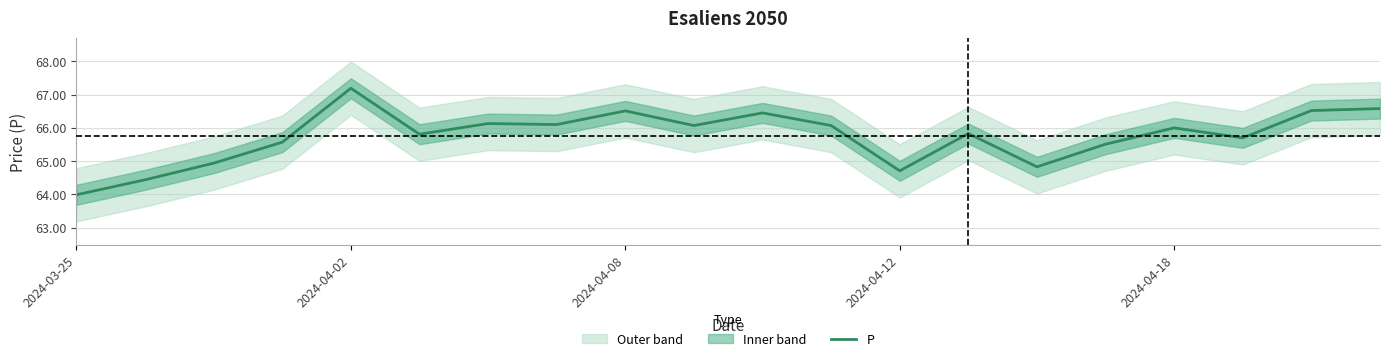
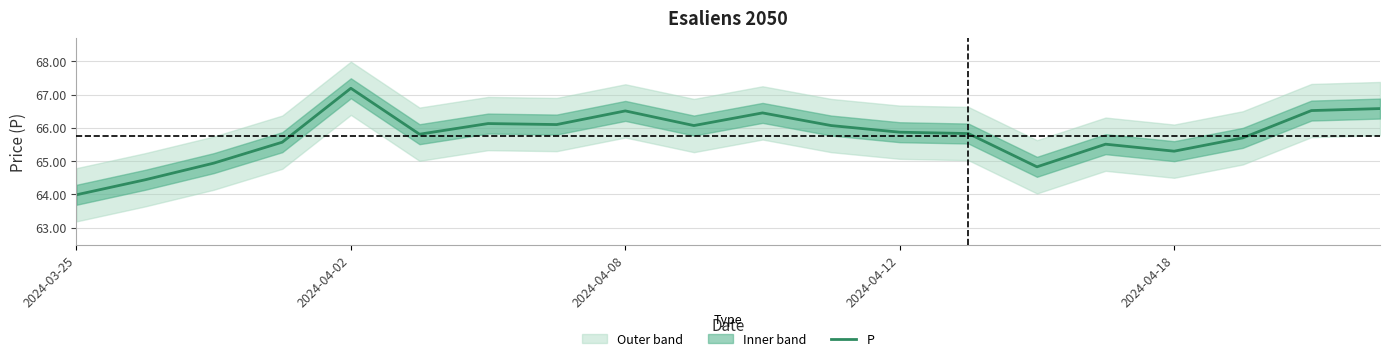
  {
    "P": {
      "2024-03-25": 64.0,
      "2024-04-02": 67.2,
      "2024-04-08": 66.5,
-     "2024-04-12": 64.7,
-     "2024-04-18": 66.0
+     "2024-04-12": 65.9,
+     "2024-04-18": 65.3
    }
  }
